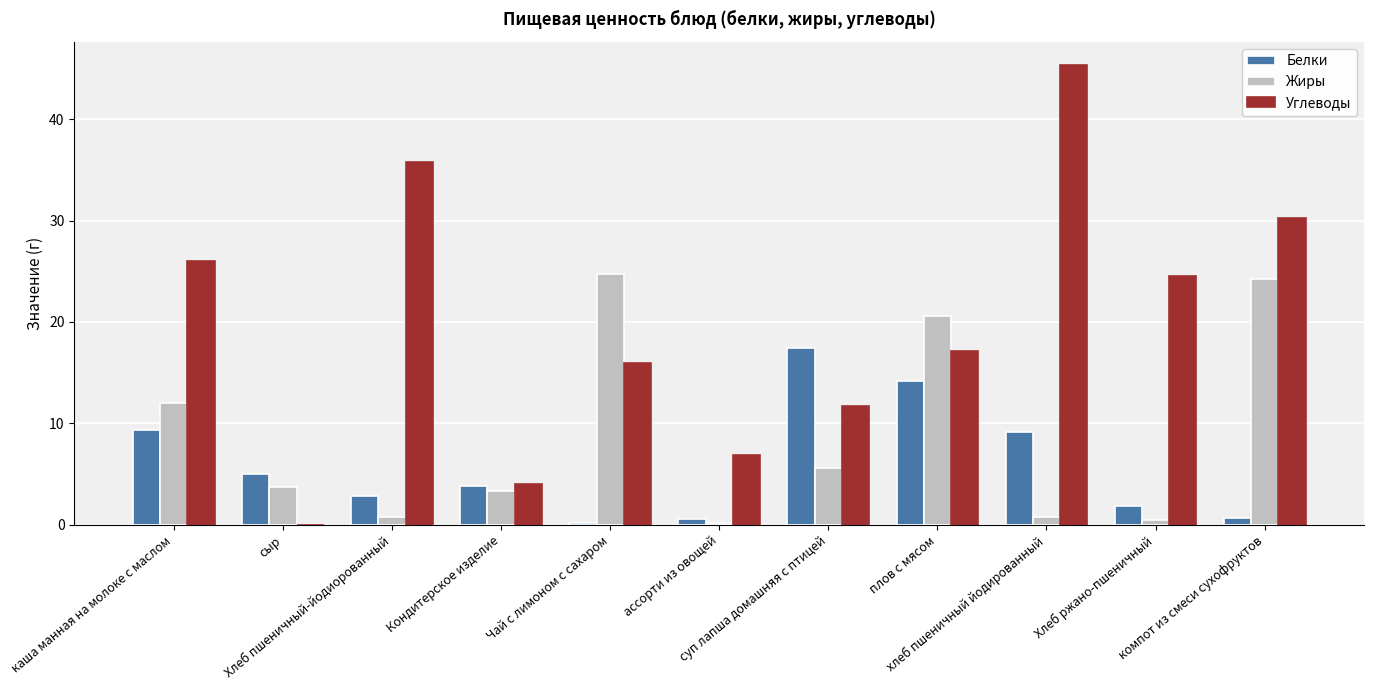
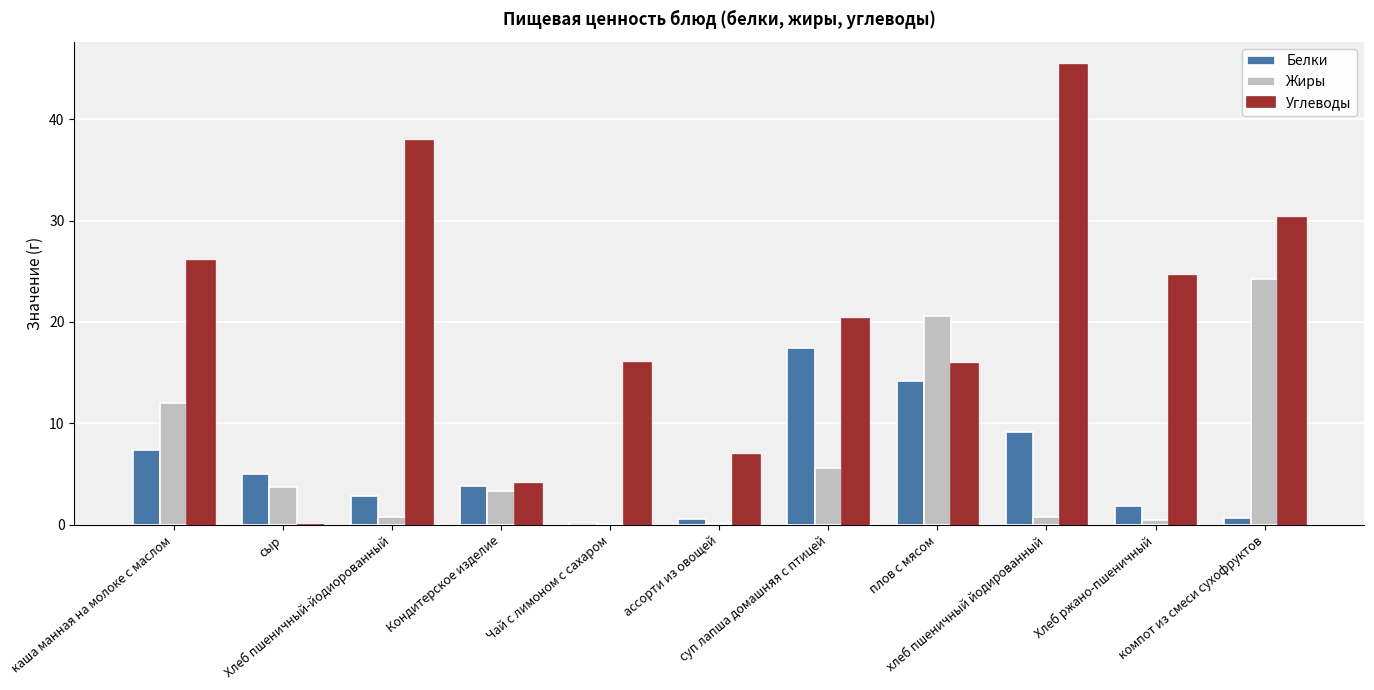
  {
    "Белки": {
-     "каша манная на молоке с маслом": 9.4,
+     "каша манная на молоке с маслом": 7.4,
      "сыр": 5.0,
      "Хлеб пшеничный-йодиорованный": 2.8,
      "Кондитерское изделие": 3.9,
      "ассорти из овощей": 0.6,
      "суп лапша домашняя с птицей": 17.4,
      "плов с мясом": 14.2,
      "хлеб пшеничный йодированный": 9.1,
      "Хлеб ржано-пшеничный": 1.8,
      "компот из смеси сухофруктов": 0.7
    },
    "Жиры": {
      "каша манная на молоке с маслом": 12.0,
      "сыр": 3.7,
      "Хлеб пшеничный-йодиорованный": 0.8,
      "Кондитерское изделие": 3.3,
-     "Чай с лимоном с сахаром": 24.7,
+     "Чай с лимоном с сахаром": 0.0,
      "суп лапша домашняя с птицей": 5.6,
      "плов с мясом": 20.6,
      "хлеб пшеничный йодированный": 0.8,
      "Хлеб ржано-пшеничный": 0.5,
      "компот из смеси сухофруктов": 24.2
    },
    "Углеводы": {
      "каша манная на молоке с маслом": 26.0,
      "сыр": 0.0,
-     "Хлеб пшеничный-йодиорованный": 35.8,
+     "Хлеб пшеничный-йодиорованный": 37.8,
      "Кондитерское изделие": 4.0,
      "Чай с лимоном с сахаром": 16.0,
      "ассорти из овощей": 6.8,
-     "суп лапша домашняя с птицей": 11.7,
-     "плов с мясом": 17.1,
+     "суп лапша домашняя с птицей": 20.3,
+     "плов с мясом": 15.9,
      "хлеб пшеничный йодированный": 45.4,
      "Хлеб ржано-пшеничный": 24.6,
      "компот из смеси сухофруктов": 30.2
    }
  }
